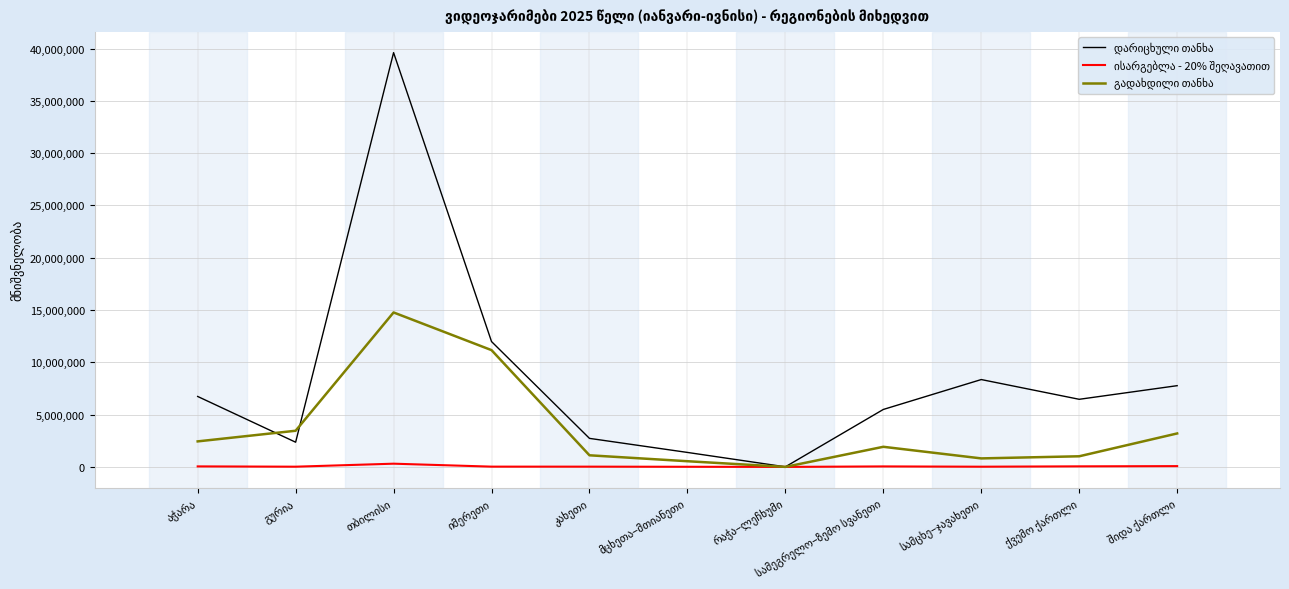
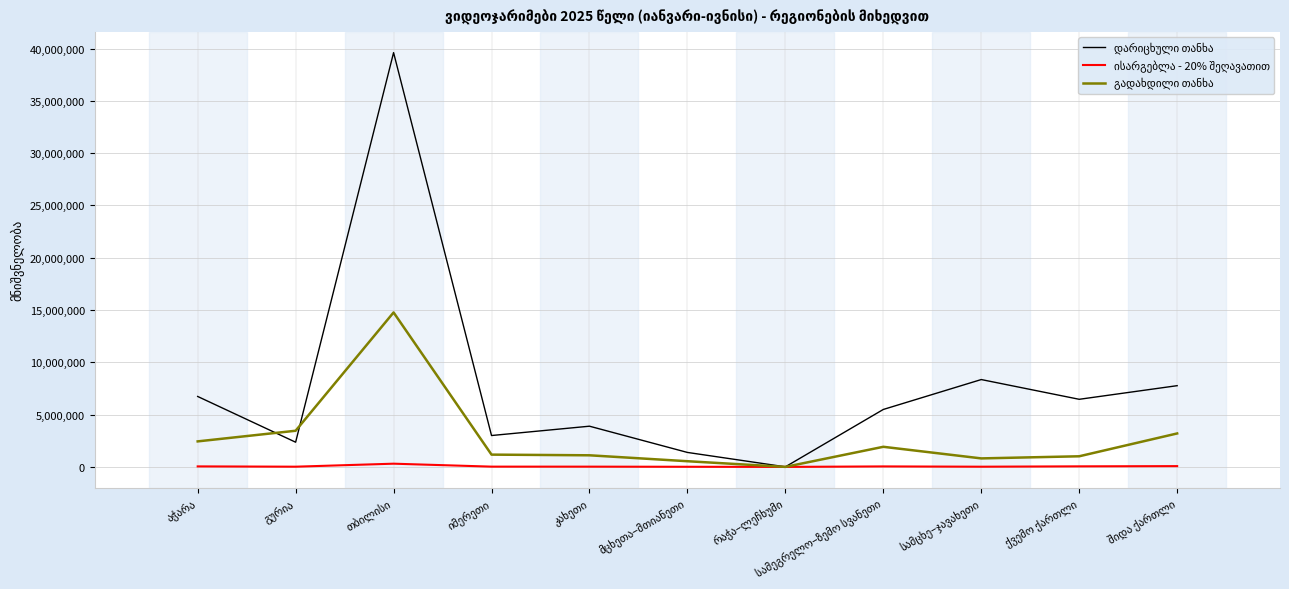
  {
    "დარიცხული თანხა": {
      "აჭარა": "6,700,000",
      "გურია": "2,400,000",
      "თბილისი": "39,600,000",
-     "იმერეთი": "12,000,000",
-     "კახეთი": "2,700,000",
+     "იმერეთი": "3,000,000",
+     "კახეთი": "3,900,000",
      "მცხეთა–მთიანეთი": "1,400,000",
      "სამეგრელო–ზემო სვანეთი": "5,500,000",
      "სამცხე–ჯავახეთი": "8,400,000",
      "ქვემო ქართლი": "6,500,000",
      "შიდა ქართლი": "7,800,000"
    },
    "ისარგებლა - 20% შეღავათით": {
      "აჭარა": "0",
      "გურია": "0",
      "თბილისი": "300,000",
      "იმერეთი": "0",
      "კახეთი": "0",
      "მცხეთა–მთიანეთი": "0",
      "სამეგრელო–ზემო სვანეთი": "0",
      "სამცხე–ჯავახეთი": "0",
      "ქვემო ქართლი": "100,000",
      "შიდა ქართლი": "100,000"
    },
    "გადახდილი თანხა": {
      "აჭარა": "2,400,000",
      "გურია": "3,500,000",
      "თბილისი": "14,800,000",
-     "იმერეთი": "11,200,000",
+     "იმერეთი": "1,200,000",
      "კახეთი": "1,100,000",
      "მცხეთა–მთიანეთი": "500,000",
      "სამეგრელო–ზემო სვანეთი": "1,900,000",
      "სამცხე–ჯავახეთი": "800,000",
      "ქვემო ქართლი": "1,000,000",
      "შიდა ქართლი": "3,200,000"
    }
  }
